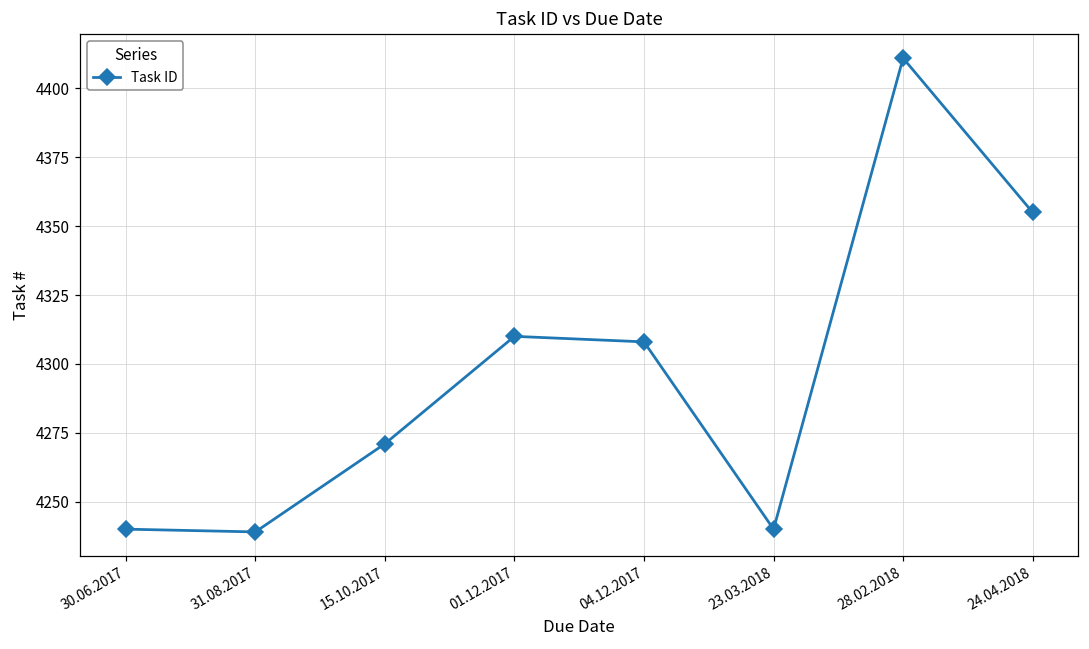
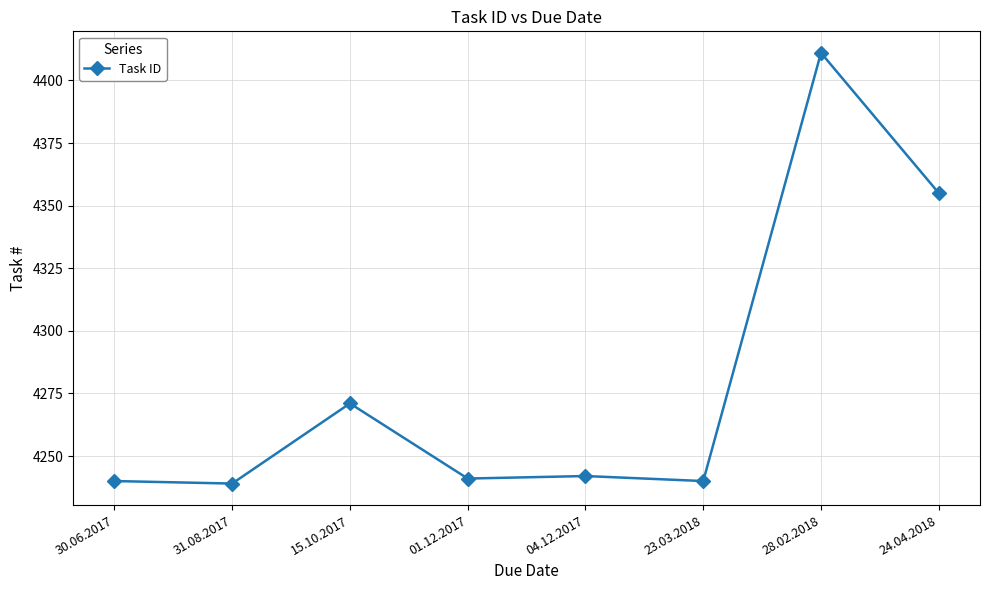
  {
    "30.06.2017": 4240,
    "31.08.2017": 4239,
    "15.10.2017": 4271,
-   "01.12.2017": 4310,
-   "04.12.2017": 4308,
+   "01.12.2017": 4241,
+   "04.12.2017": 4242,
    "23.03.2018": 4240,
    "28.02.2018": 4411,
    "24.04.2018": 4355
  }
